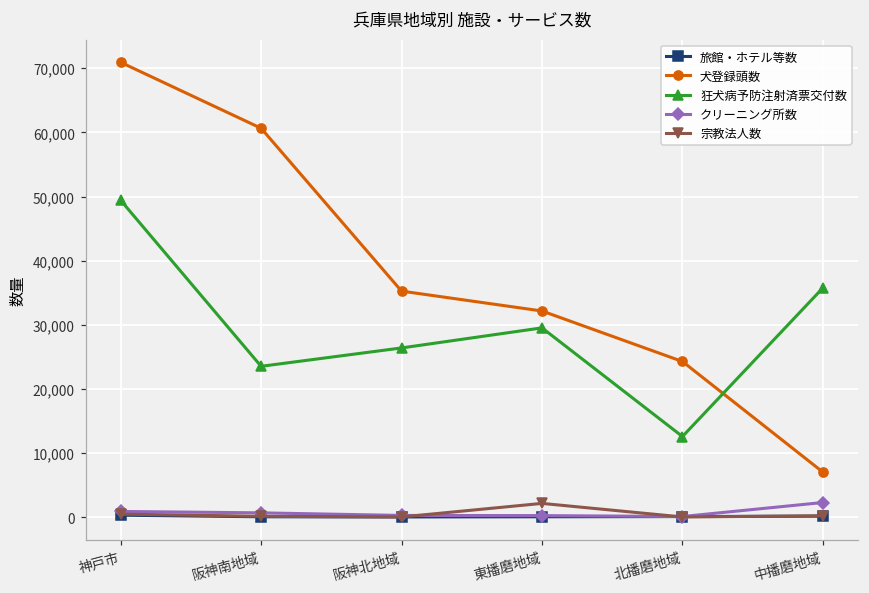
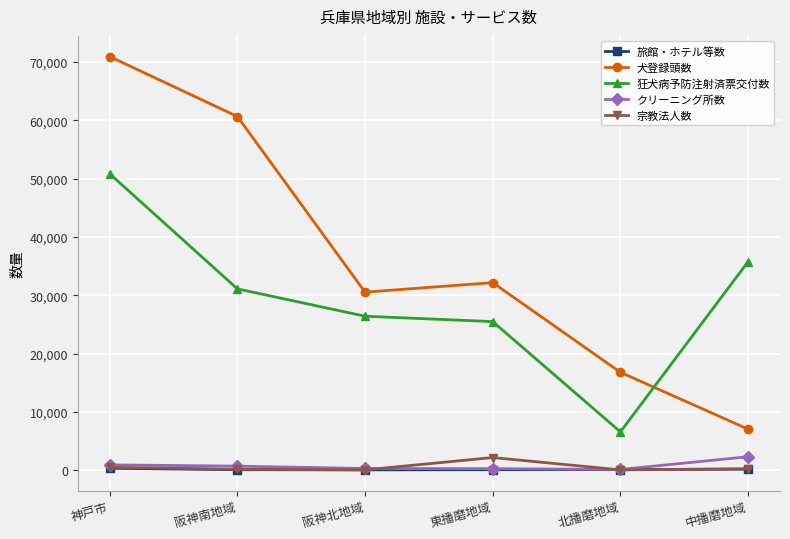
  {
    "犬登録頭数": {
      "神戸市": "71,000",
      "阪神南地域": "61,000",
-     "阪神北地域": "35,000",
+     "阪神北地域": "31,000",
      "東播磨地域": "32,000",
-     "北播磨地域": "24,000",
+     "北播磨地域": "17,000",
      "中播磨地域": "7,000"
    },
    "狂犬病予防注射済票交付数": {
-     "神戸市": "49,000",
-     "阪神南地域": "24,000",
+     "神戸市": "51,000",
+     "阪神南地域": "31,000",
      "阪神北地域": "26,000",
-     "東播磨地域": "30,000",
-     "北播磨地域": "13,000",
+     "東播磨地域": "25,000",
+     "北播磨地域": "7,000",
      "中播磨地域": "36,000"
    },
    "クリーニング所数": {
      "阪神南地域": "1,000",
      "中播磨地域": "2,000"
    },
    "宗教法人数": {
      "東播磨地域": "2,000"
    }
  }
